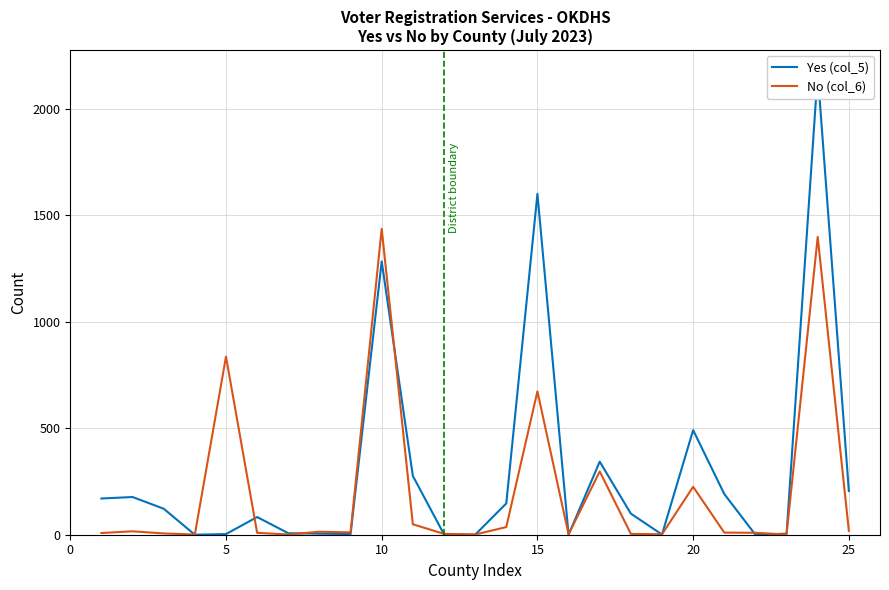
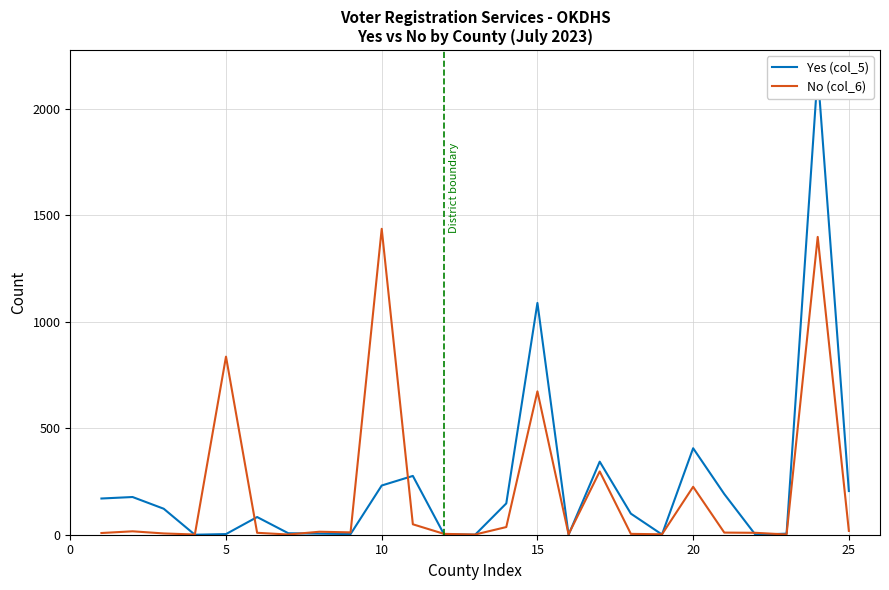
  {
    "Yes (col_5)": {
      "5": 0,
-     "10": 1280,
-     "15": 1600,
-     "20": 490,
+     "10": 230,
+     "15": 1090,
+     "20": 410,
      "25": 210
    },
    "No (col_6)": {
      "5": 840,
      "10": 1440,
      "15": 670,
      "20": 230,
      "25": 20
    }
  }
